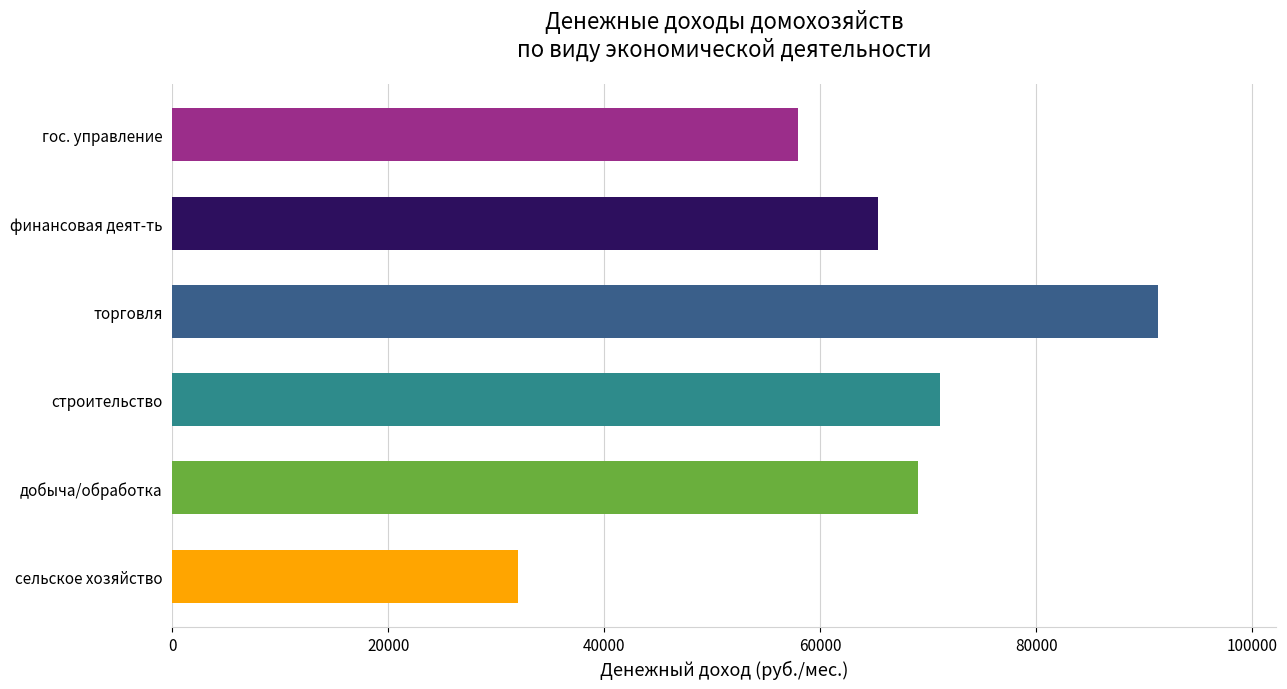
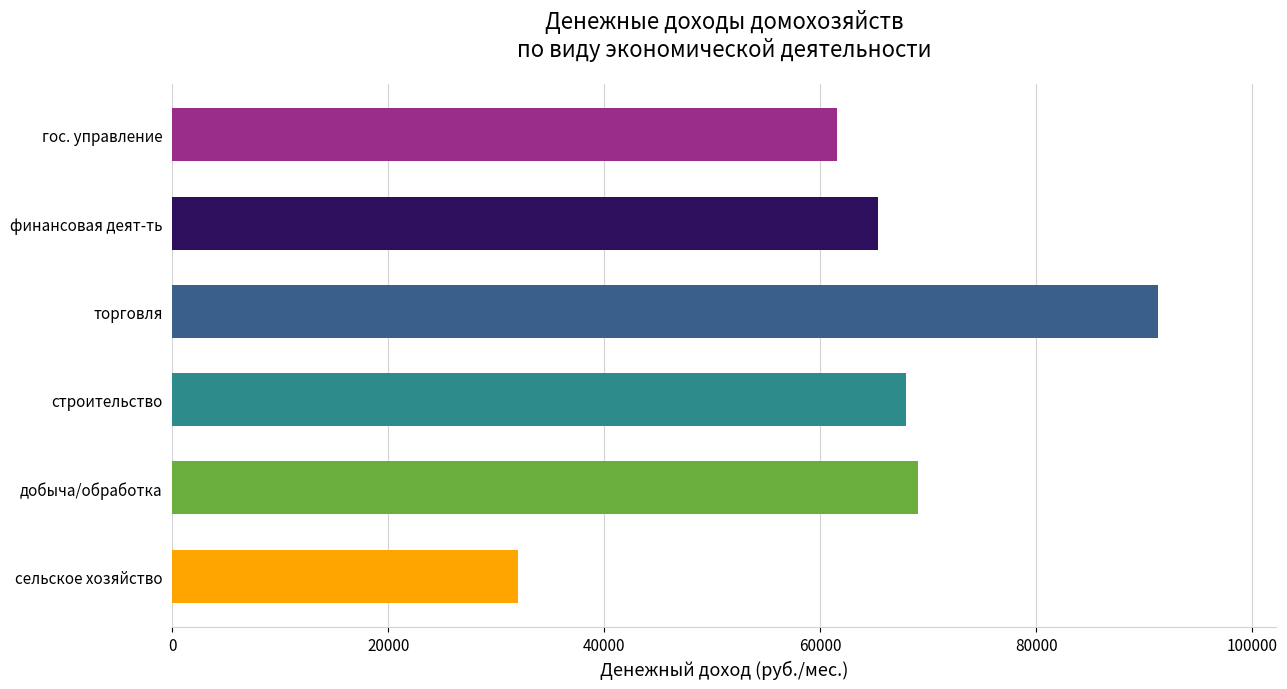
  {
-   "гос. управление": 57900,
+   "гос. управление": 61500,
    "финансовая деят-ть": 65300,
    "торговля": 91200,
-   "строительство": 71100,
+   "строительство": 67900,
    "добыча/обработка": 69000,
    "сельское хозяйство": 32000
  }
